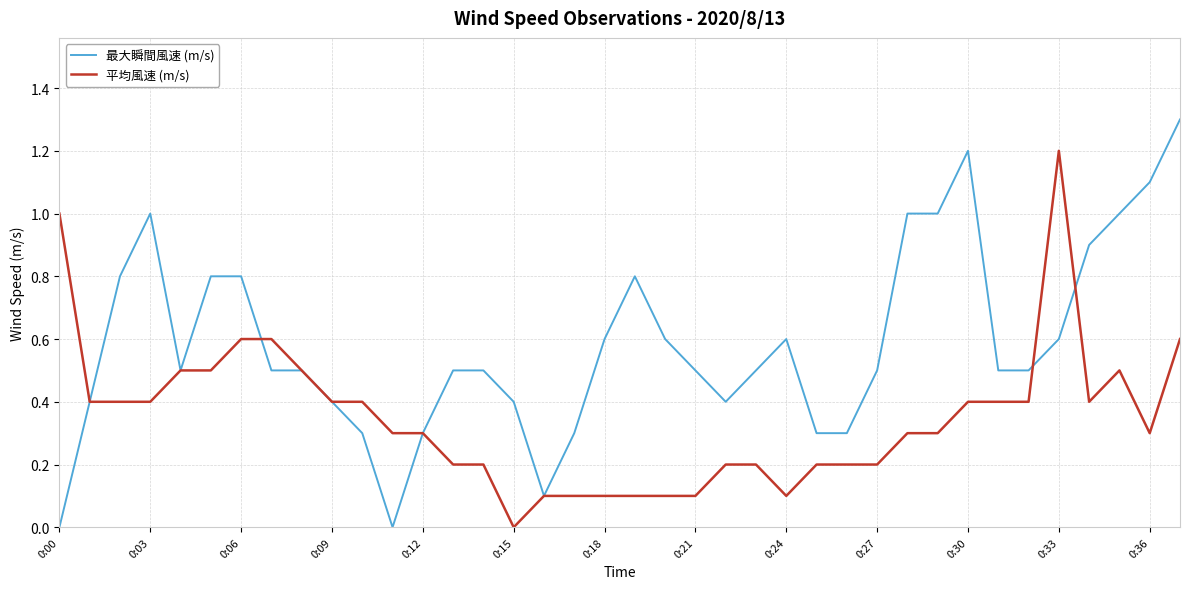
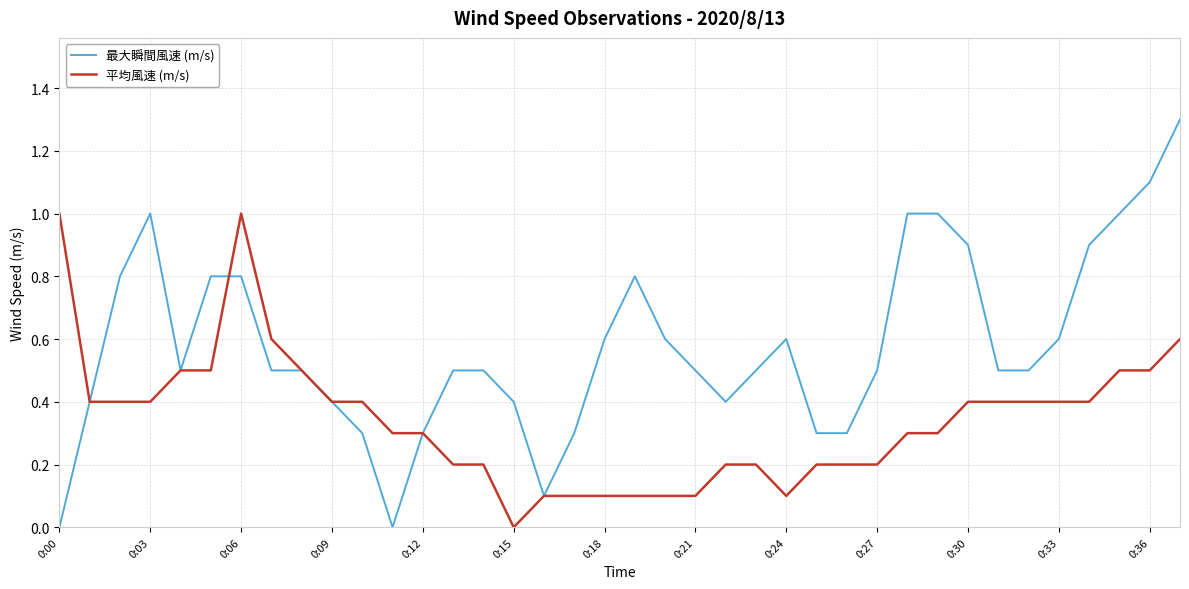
  {
    "最大瞬間風速 (m/s)": {
      "0:00": 0.0,
      "0:03": 1.0,
      "0:06": 0.8,
      "0:15": 0.4,
      "0:18": 0.6,
      "0:21": 0.5,
      "0:24": 0.6,
      "0:27": 0.5,
-     "0:30": 1.2,
+     "0:30": 0.9,
      "0:33": 0.6,
      "0:36": 1.1
    },
    "平均風速 (m/s)": {
      "0:00": 1.0,
      "0:03": 0.4,
-     "0:06": 0.6,
+     "0:06": 1.0,
      "0:15": 0.0,
      "0:18": 0.1,
      "0:21": 0.1,
      "0:24": 0.1,
      "0:27": 0.2,
      "0:30": 0.4,
-     "0:33": 1.2,
-     "0:36": 0.3
+     "0:33": 0.4,
+     "0:36": 0.5
    }
  }
